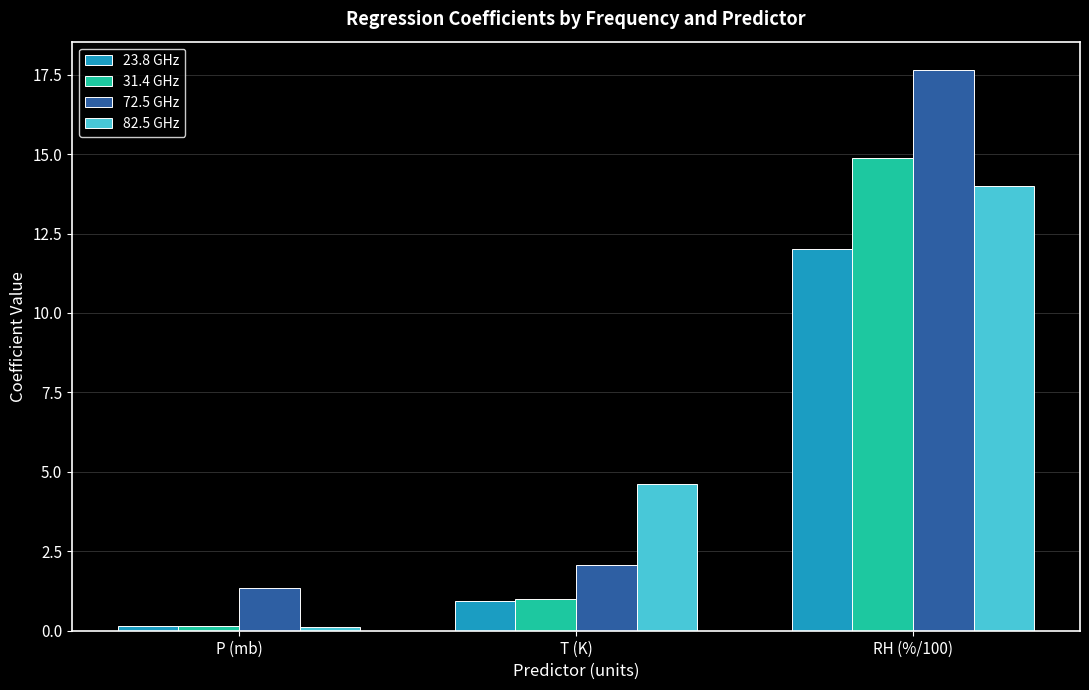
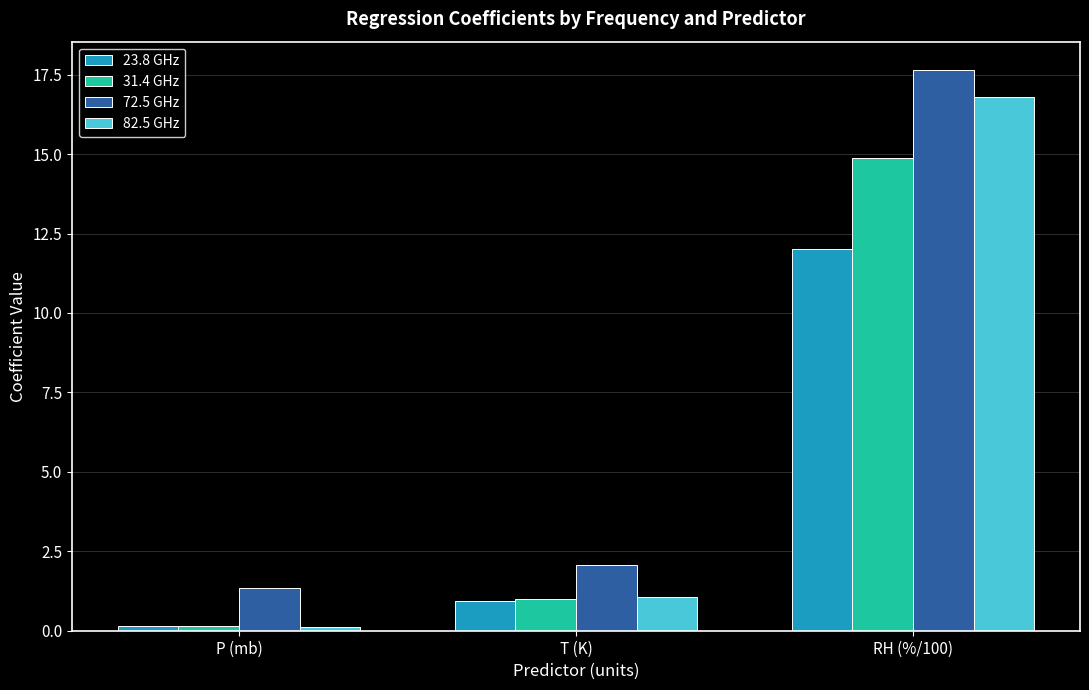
  {
    "72.5 GHz": {
      "P (mb)": 1.3,
      "T (K)": 2.1,
      "RH (%/100)": 17.7
    },
    "82.5 GHz": {
      "P (mb)": 0.1,
-     "T (K)": 4.6,
-     "RH (%/100)": 14.0
+     "T (K)": 1.1,
+     "RH (%/100)": 16.8
    }
  }
